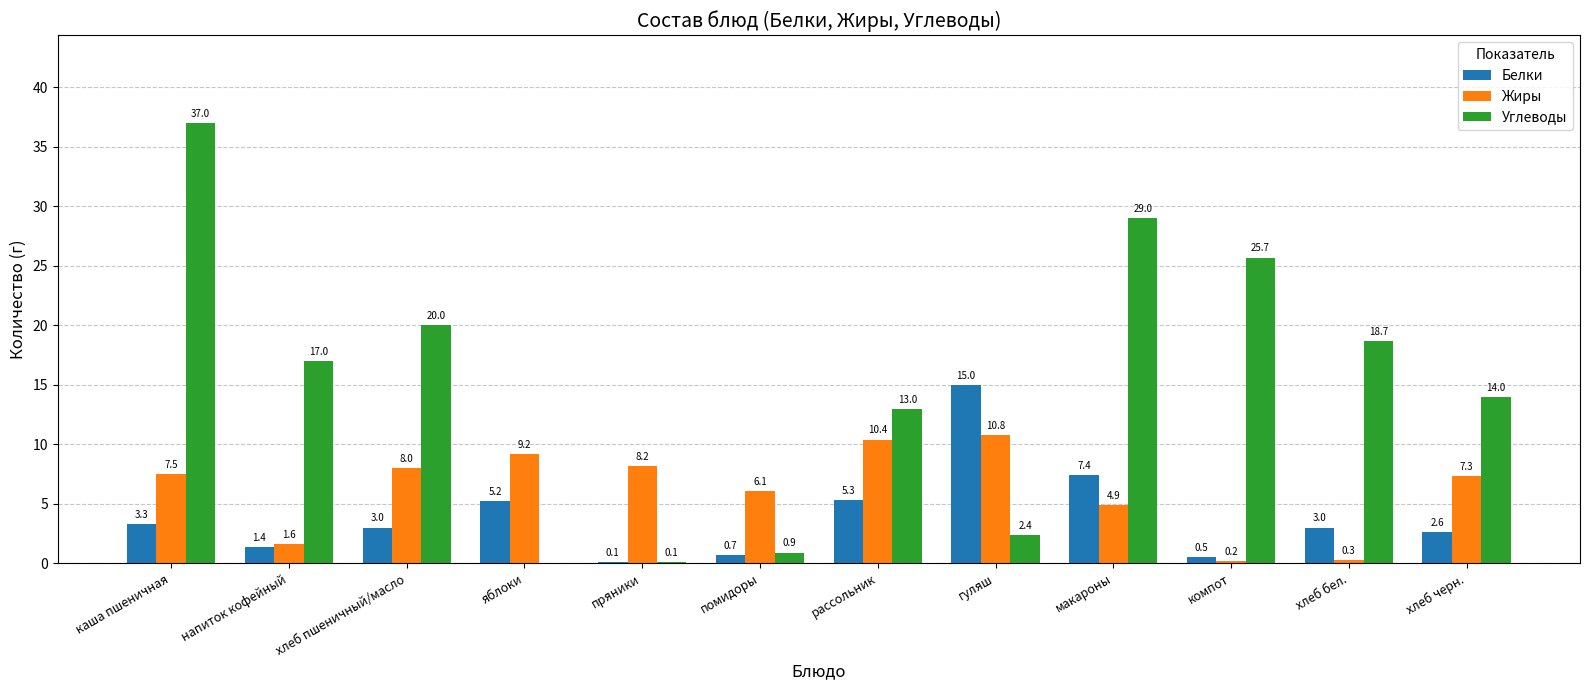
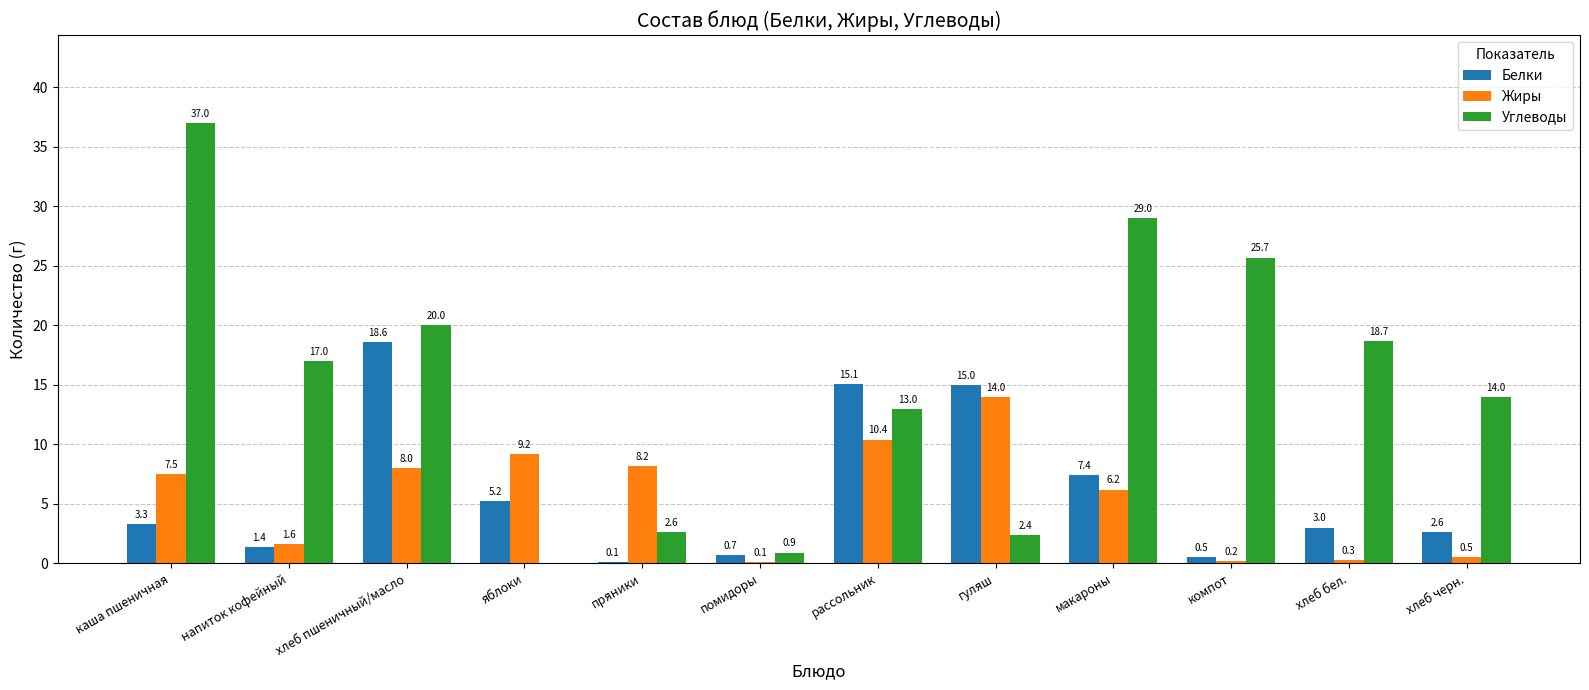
  {
    "Белки": {
      "каша пшеничная": 3.3,
      "напиток кофейный": 1.4,
-     "хлеб пшеничный/масло": 3.0,
+     "хлеб пшеничный/масло": 18.6,
      "яблоки": 5.2,
      "пряники": 0.1,
      "помидоры": 0.7,
-     "рассольник": 5.3,
+     "рассольник": 15.1,
      "гуляш": 15.0,
      "макароны": 7.4,
      "компот": 0.5,
      "хлеб бел.": 3.0,
      "хлеб черн.": 2.6
    },
    "Жиры": {
      "каша пшеничная": 7.5,
      "напиток кофейный": 1.6,
      "хлеб пшеничный/масло": 8.0,
      "яблоки": 9.2,
      "пряники": 8.2,
-     "помидоры": 6.1,
+     "помидоры": 0.1,
      "рассольник": 10.4,
-     "гуляш": 10.8,
-     "макароны": 4.9,
+     "гуляш": 14.0,
+     "макароны": 6.2,
      "компот": 0.2,
      "хлеб бел.": 0.3,
-     "хлеб черн.": 7.3
+     "хлеб черн.": 0.5
    },
    "Углеводы": {
      "каша пшеничная": 37.0,
      "напиток кофейный": 17.0,
      "хлеб пшеничный/масло": 20.0,
-     "пряники": 0.1,
+     "пряники": 2.6,
      "помидоры": 0.9,
      "рассольник": 13.0,
      "гуляш": 2.4,
      "макароны": 29.0,
      "компот": 25.7,
      "хлеб бел.": 18.7,
      "хлеб черн.": 14.0
    }
  }
